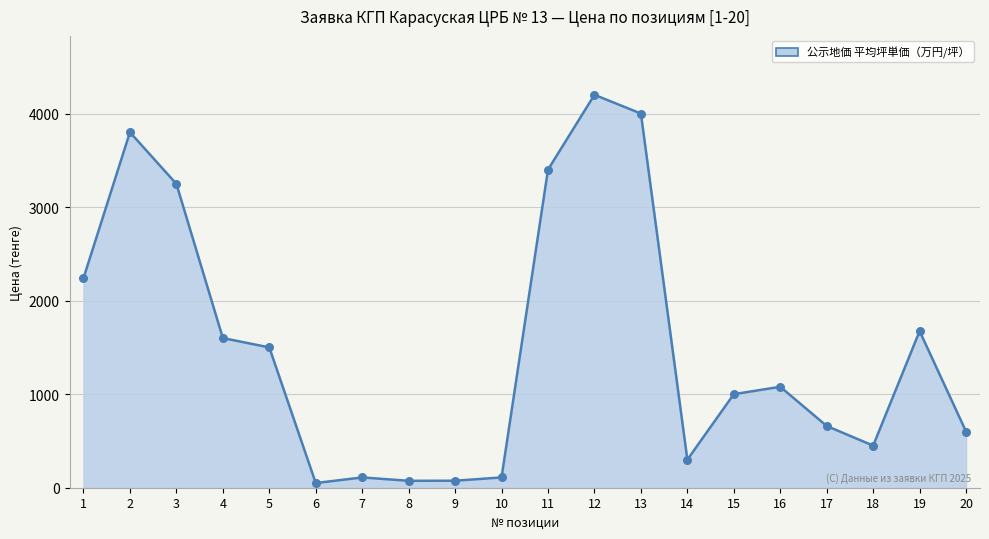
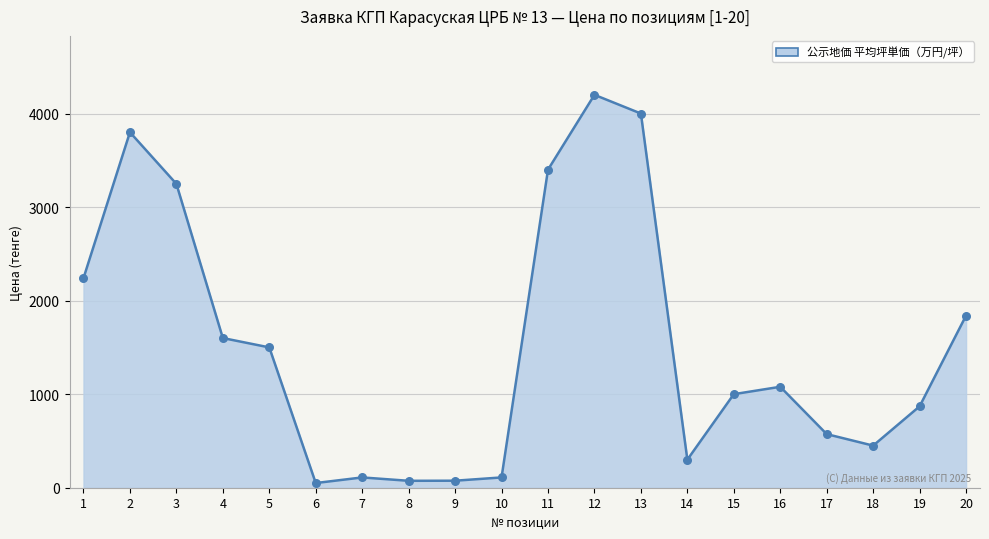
  {
    "1": 2200,
    "2": 3800,
    "3": 3200,
    "4": 1600,
    "5": 1500,
    "6": 100,
    "7": 100,
    "8": 100,
    "9": 100,
    "10": 100,
    "11": 3400,
    "12": 4200,
    "13": 4000,
    "14": 300,
    "15": 1000,
    "16": 1100,
-   "17": 700,
+   "17": 600,
    "18": 500,
-   "19": 1700,
-   "20": 600
+   "19": 900,
+   "20": 1800
  }
